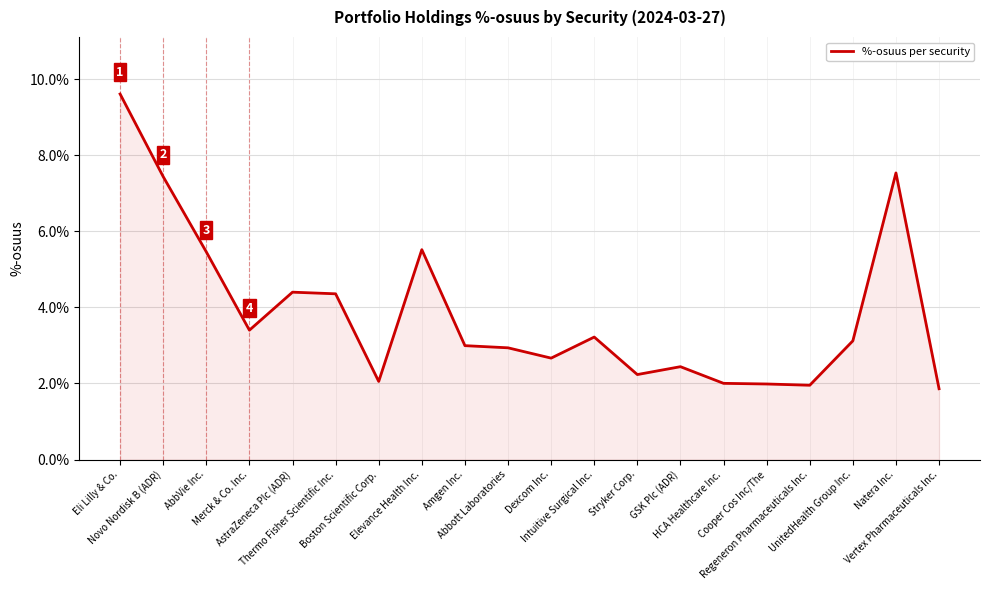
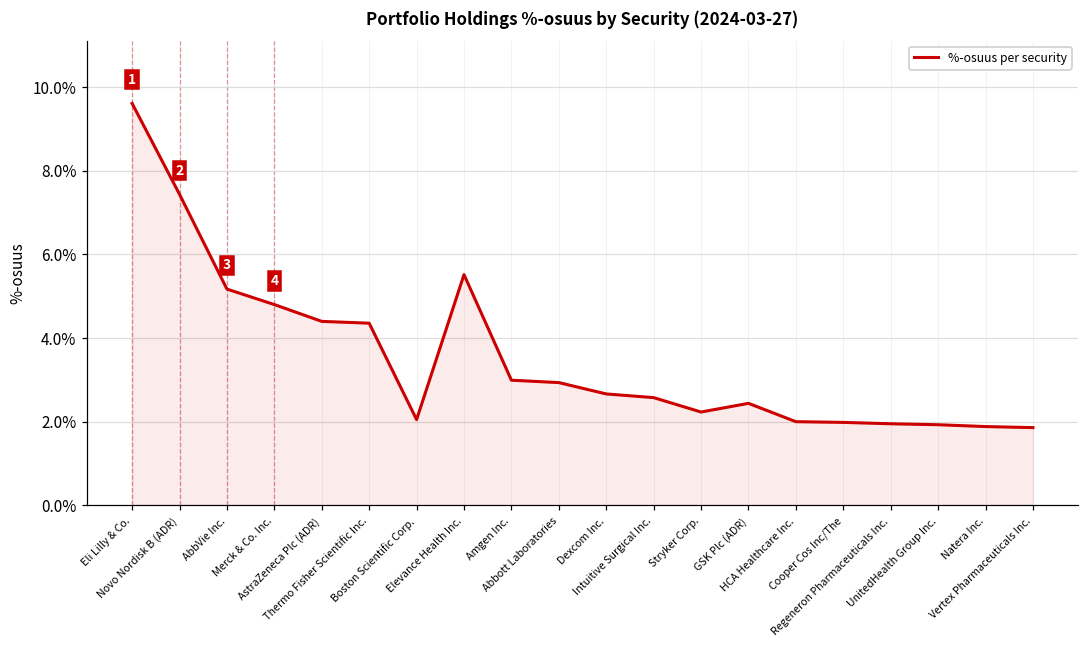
  {
-   "AbbVie Inc.": "5.5%",
-   "Merck & Co. Inc.": "3.4%",
+   "AbbVie Inc.": "5.2%",
+   "Merck & Co. Inc.": "4.8%",
    "AstraZeneca Plc (ADR)": "4.4%",
    "Thermo Fisher Scientific Inc.": "4.4%",
    "Boston Scientific Corp.": "2.1%",
    "Elevance Health Inc.": "5.5%",
    "Amgen Inc.": "3.0%",
    "Abbott Laboratories": "2.9%",
    "Dexcom Inc.": "2.7%",
-   "Intuitive Surgical Inc.": "3.2%",
+   "Intuitive Surgical Inc.": "2.6%",
    "Stryker Corp.": "2.2%",
    "GSK Plc (ADR)": "2.4%",
    "HCA Healthcare Inc.": "2.0%",
    "Cooper Cos Inc/The": "2.0%",
    "Regeneron Pharmaceuticals Inc.": "2.0%",
-   "UnitedHealth Group Inc.": "3.1%",
-   "Natera Inc.": "7.5%",
+   "UnitedHealth Group Inc.": "1.9%",
+   "Natera Inc.": "1.9%",
    "Vertex Pharmaceuticals Inc.": "1.9%"
  }
